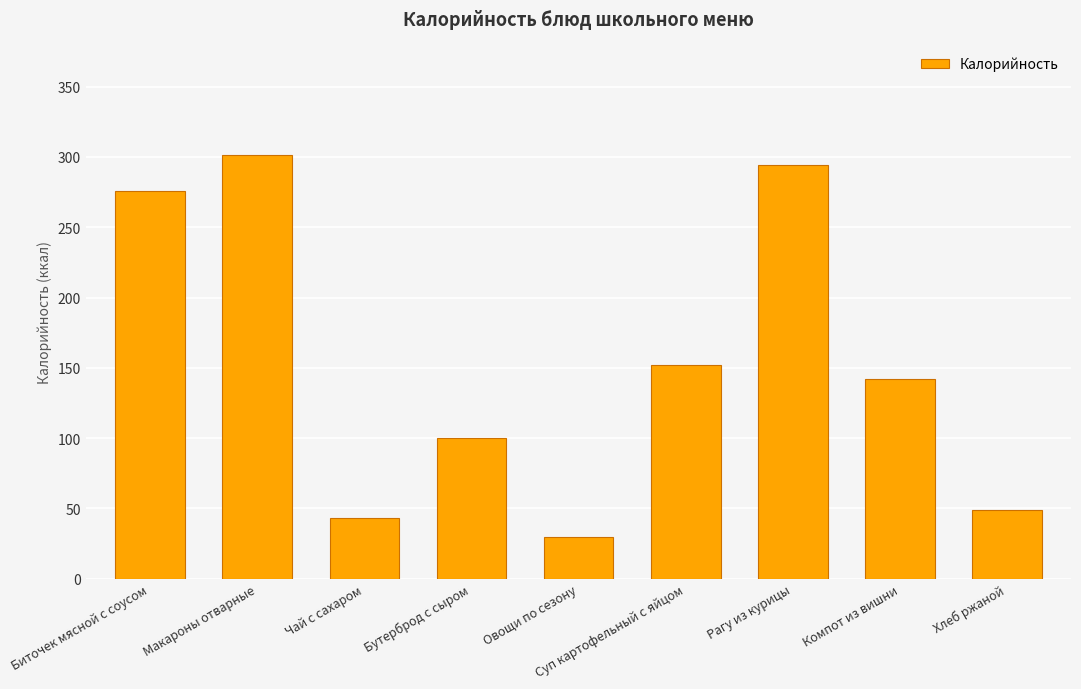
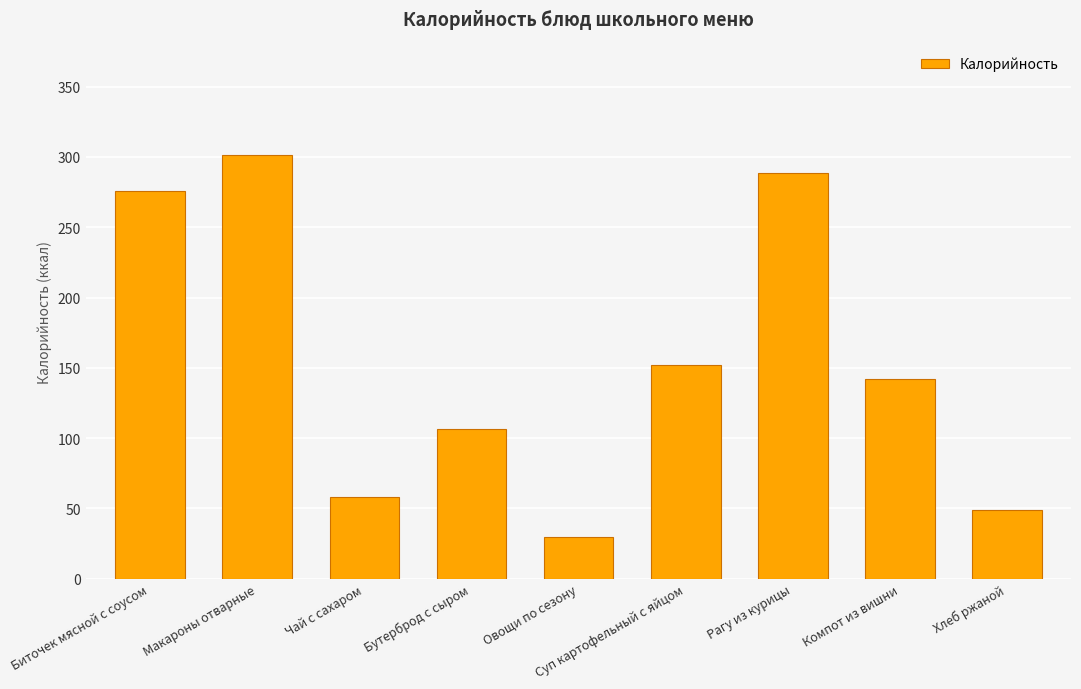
  {
    "Биточек мясной с соусом": 275,
    "Макароны отварные": 301,
-   "Чай с сахаром": 43,
-   "Бутерброд с сыром": 100,
+   "Чай с сахаром": 58,
+   "Бутерброд с сыром": 106,
    "Овощи по сезону": 29,
    "Суп картофельный с яйцом": 152,
-   "Рагу из курицы": 294,
+   "Рагу из курицы": 289,
    "Компот из вишни": 142,
    "Хлеб ржаной": 49
  }
